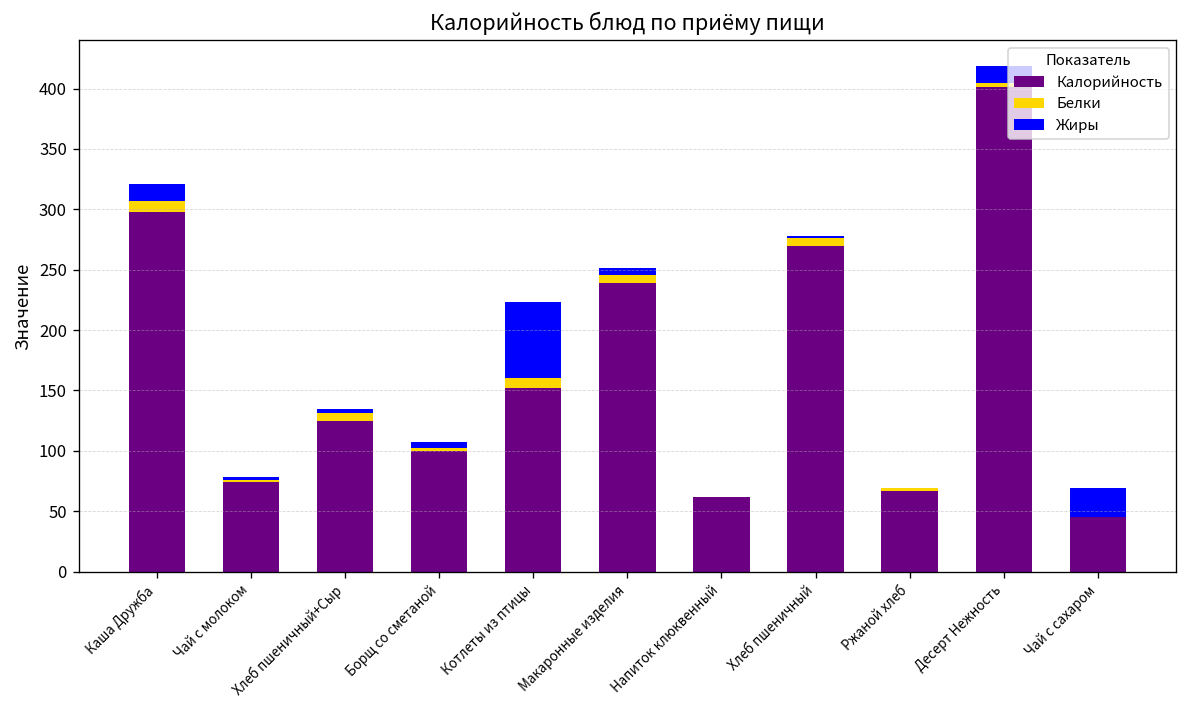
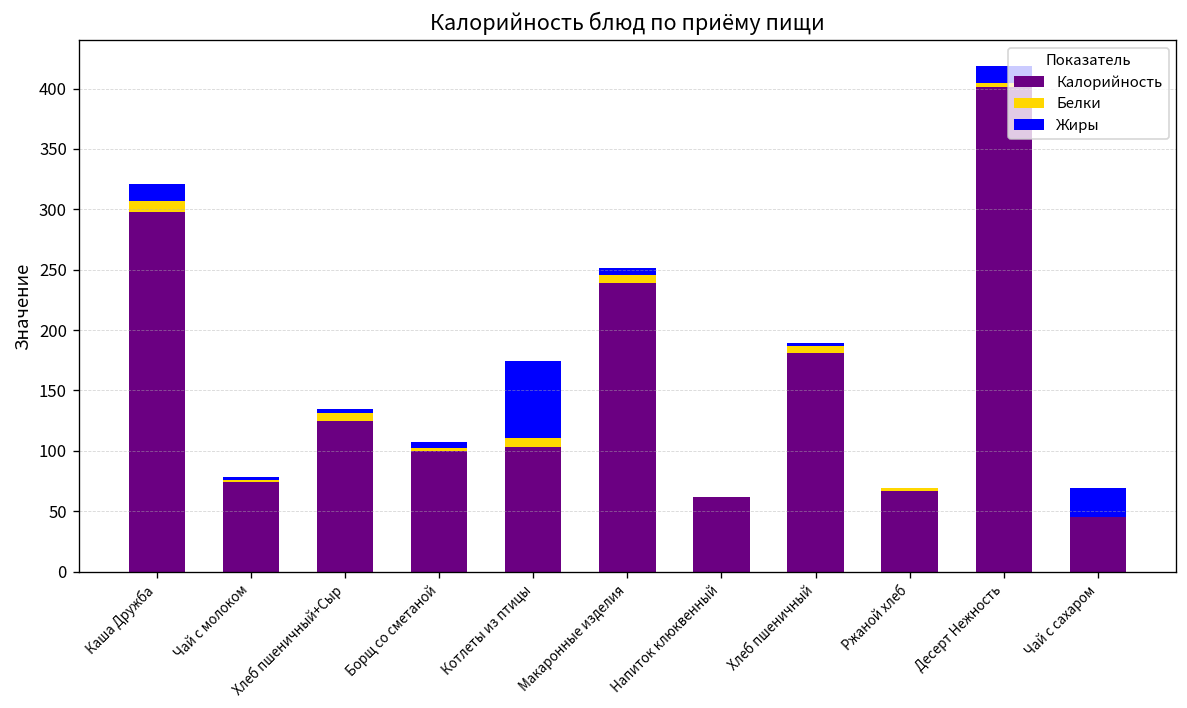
  {
    "Калорийность": {
      "Каша Дружба": 298,
      "Чай с молоком": 74,
      "Хлеб пшеничный+Сыр": 125,
      "Борщ со сметаной": 100,
-     "Котлеты из птицы": 152,
+     "Котлеты из птицы": 103,
      "Макаронные изделия": 239,
      "Напиток клюквенный": 62,
-     "Хлеб пшеничный": 270,
+     "Хлеб пшеничный": 181,
      "Ржаной хлеб": 67,
      "Десерт Нежность": 401,
      "Чай с сахаром": 45
    },
    "Белки": {
      "Каша Дружба": 9,
      "Хлеб пшеничный+Сыр": 6,
      "Котлеты из птицы": 8,
      "Макаронные изделия": 7,
      "Напиток клюквенный": 0,
      "Хлеб пшеничный": 6,
      "Десерт Нежность": 4,
      "Чай с сахаром": 0
    },
    "Жиры": {
      "Каша Дружба": 14,
      "Хлеб пшеничный+Сыр": 4,
      "Борщ со сметаной": 5,
      "Котлеты из птицы": 63,
      "Макаронные изделия": 5,
      "Напиток клюквенный": 0,
      "Ржаной хлеб": 0,
      "Десерт Нежность": 14,
      "Чай с сахаром": 24
    }
  }
